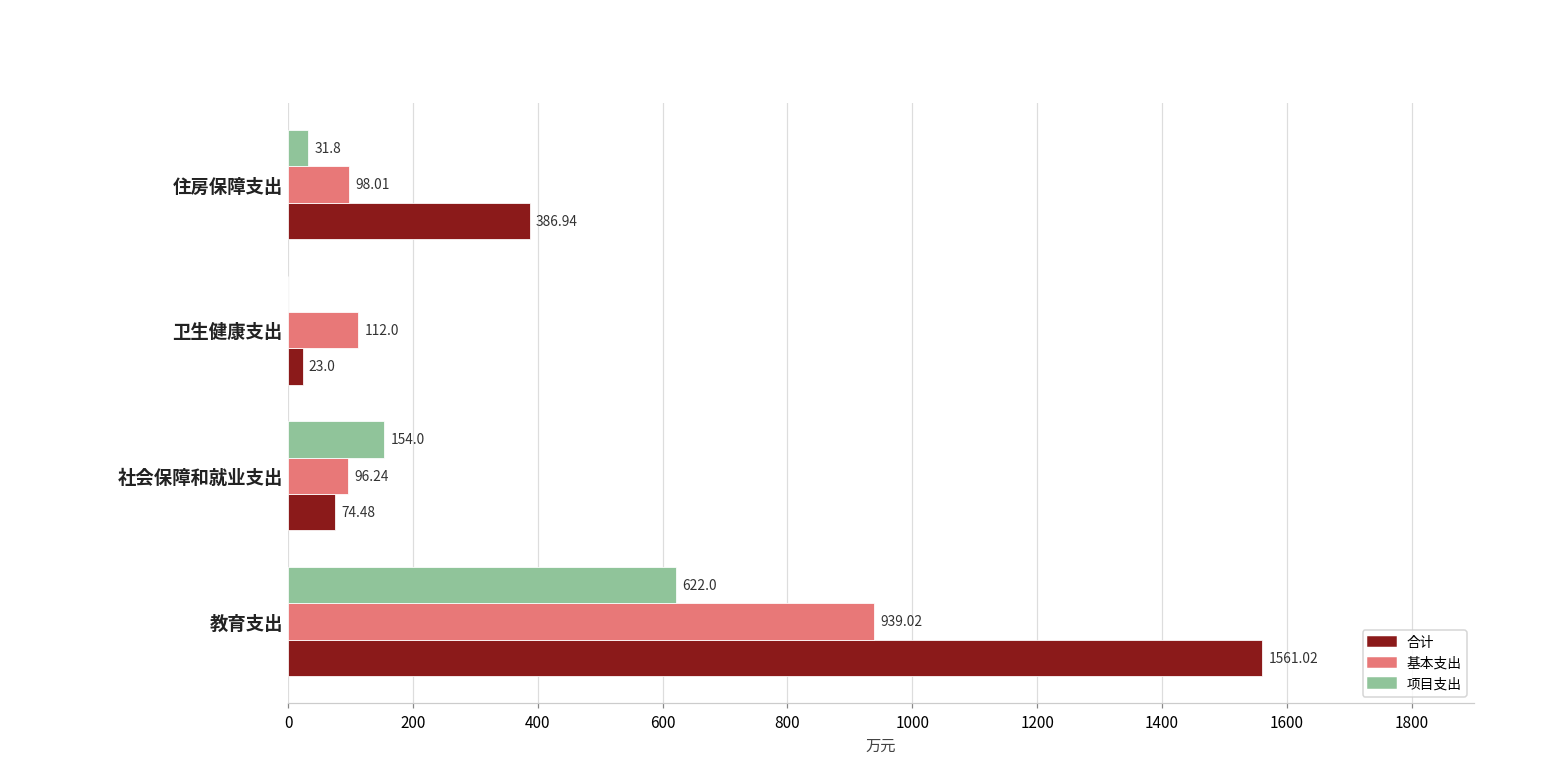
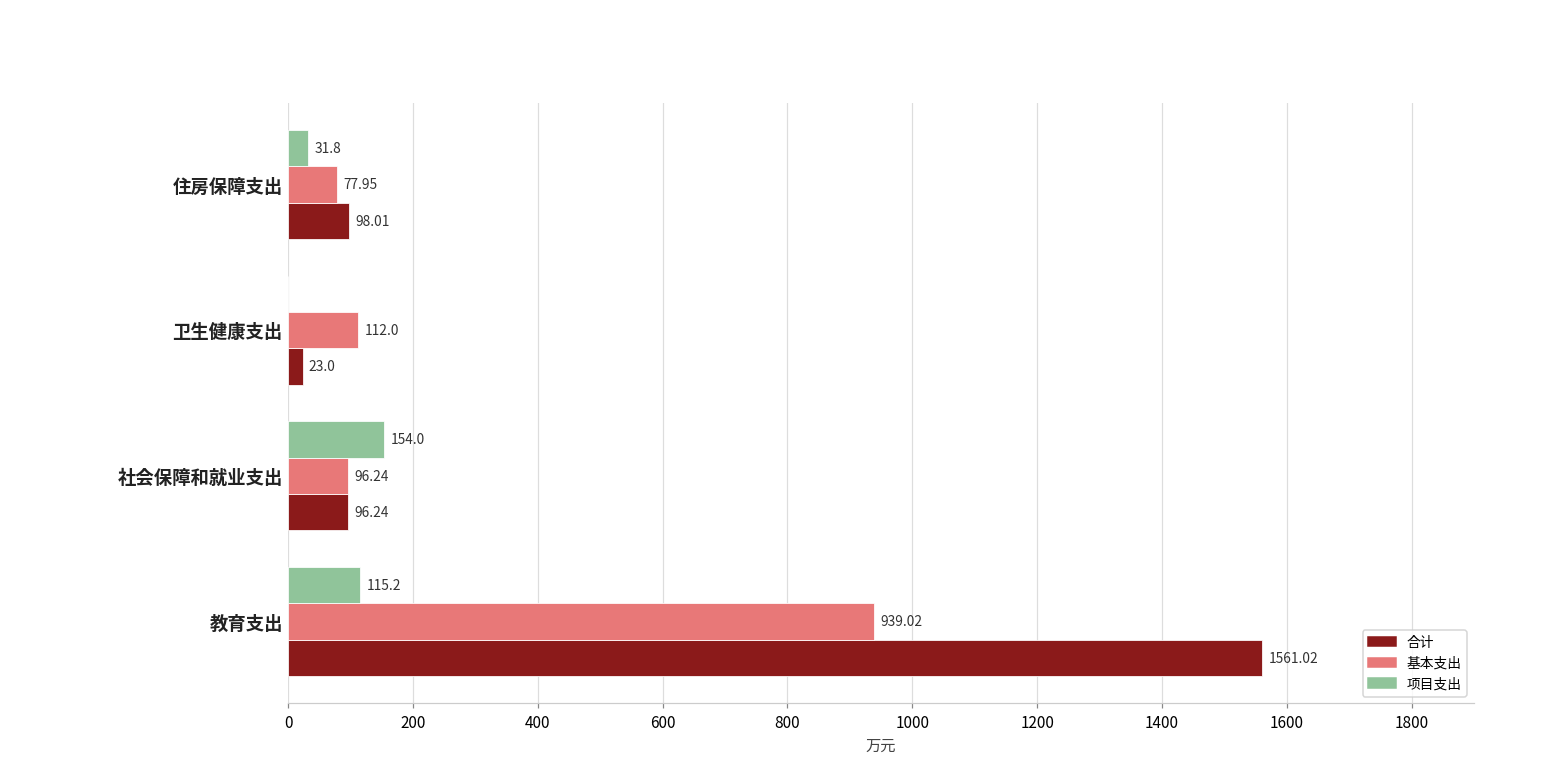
  {
    "合计": {
-     "住房保障支出": 386.94,
+     "住房保障支出": 98.01,
      "卫生健康支出": 23.0,
-     "社会保障和就业支出": 74.48,
+     "社会保障和就业支出": 96.24,
      "教育支出": 1561.02
    },
    "基本支出": {
-     "住房保障支出": 98.01,
+     "住房保障支出": 77.95,
      "卫生健康支出": 112.0,
      "社会保障和就业支出": 96.24,
      "教育支出": 939.02
    },
    "项目支出": {
      "住房保障支出": 31.8,
      "社会保障和就业支出": 154.0,
-     "教育支出": 622.0
+     "教育支出": 115.2
    }
  }
